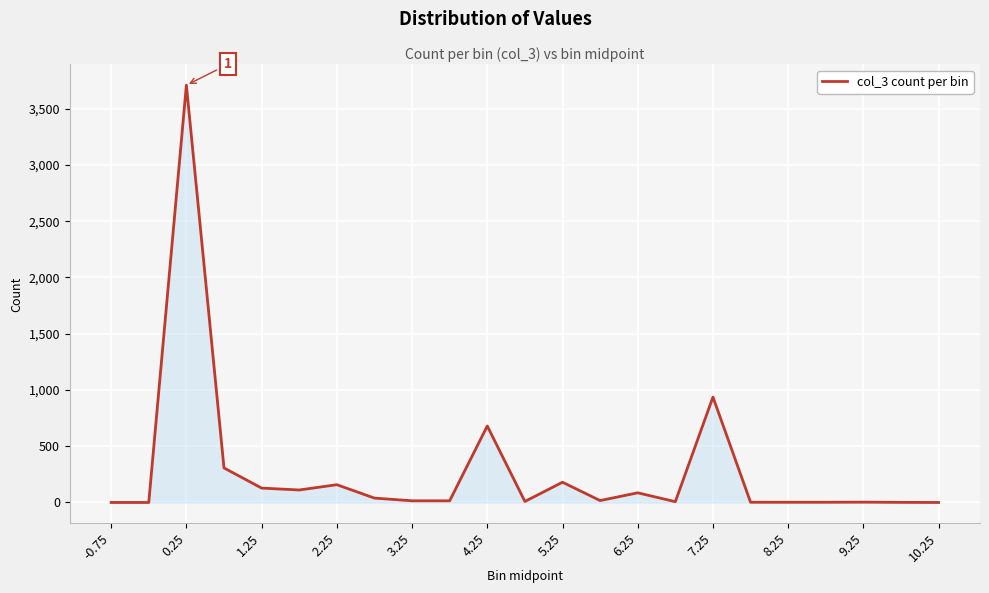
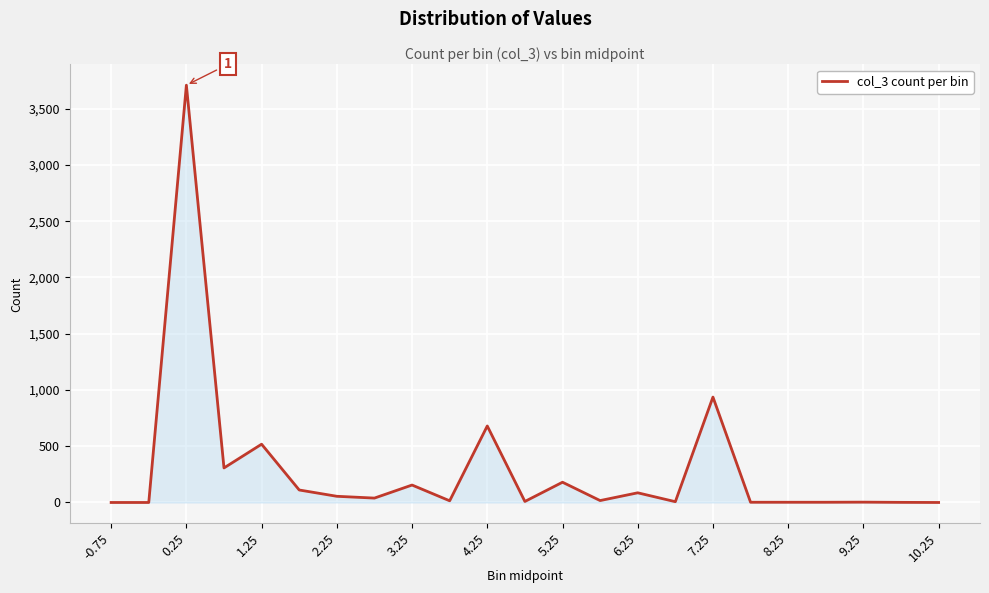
  {
    "-0.75": 0,
-   "1.25": 130,
-   "2.25": 160,
-   "3.25": 20,
+   "1.25": 520,
+   "2.25": 60,
+   "3.25": 160,
    "4.25": 680,
    "5.25": 180,
    "6.25": 90,
    "7.25": 940,
    "8.25": 0,
    "9.25": 0,
    "10.25": 0
  }
